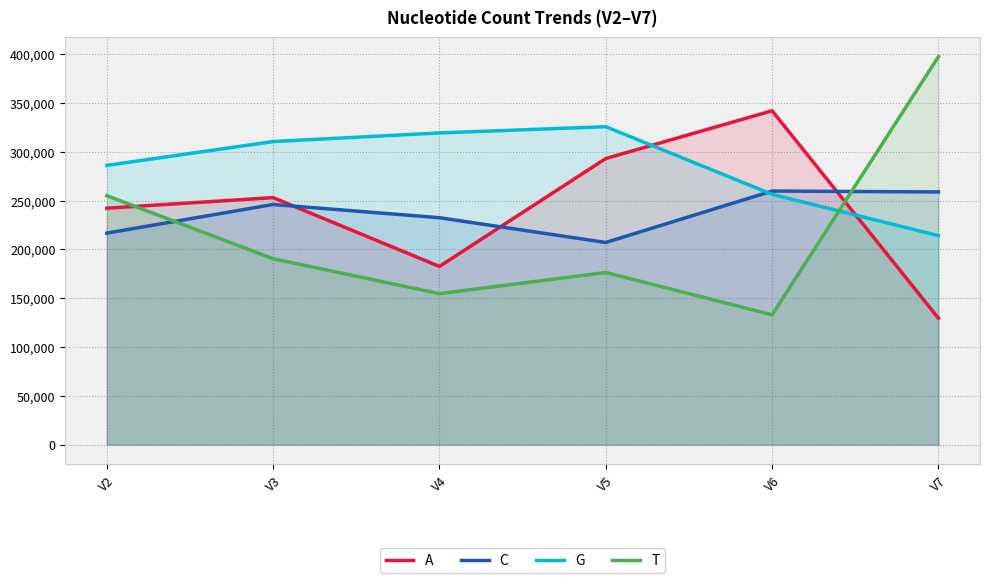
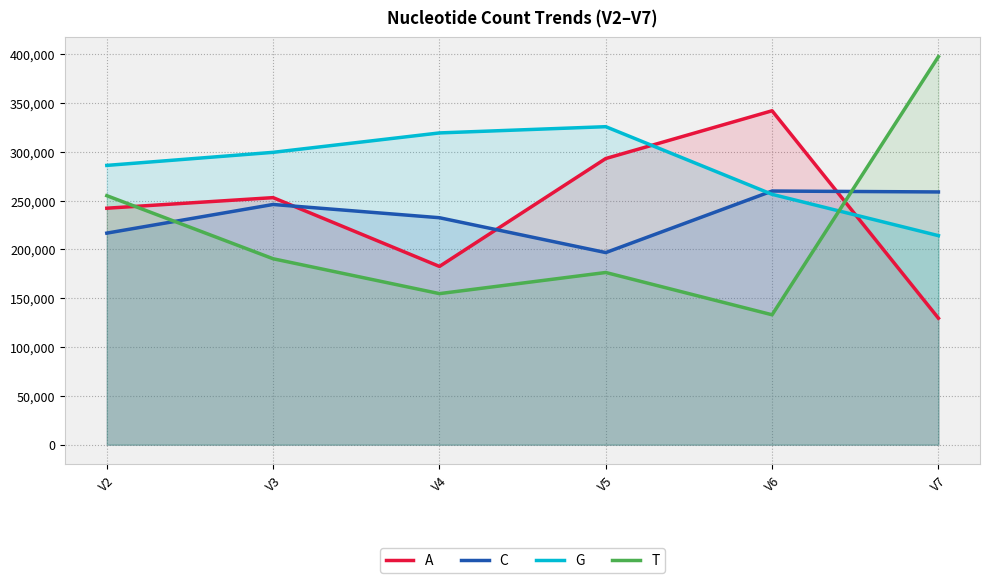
  {
    "A": {
      "V2": "240,000",
      "V3": "250,000",
      "V4": "180,000",
      "V5": "290,000",
      "V6": "340,000",
      "V7": "130,000"
    },
    "C": {
      "V2": "220,000",
      "V3": "250,000",
      "V4": "230,000",
-     "V5": "210,000",
+     "V5": "200,000",
      "V6": "260,000",
      "V7": "260,000"
    },
    "G": {
      "V2": "290,000",
-     "V3": "310,000",
+     "V3": "300,000",
      "V4": "320,000",
      "V5": "330,000",
      "V6": "260,000",
      "V7": "210,000"
    },
    "T": {
      "V2": "260,000",
      "V3": "190,000",
      "V4": "150,000",
      "V5": "180,000",
      "V6": "130,000",
      "V7": "400,000"
    }
  }
